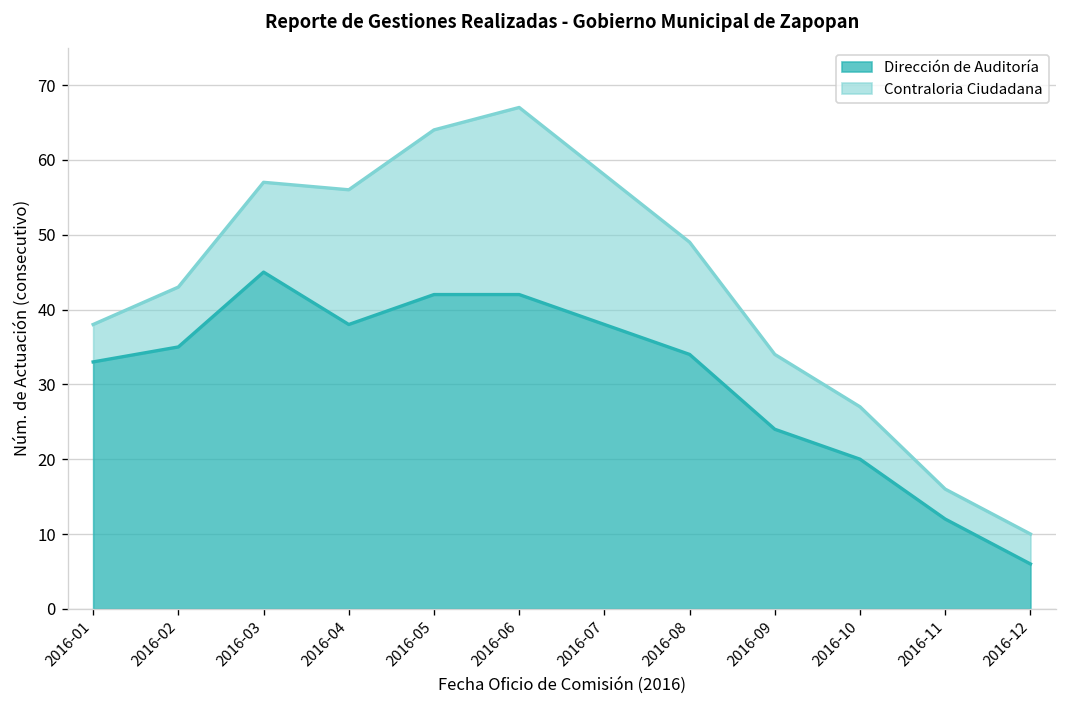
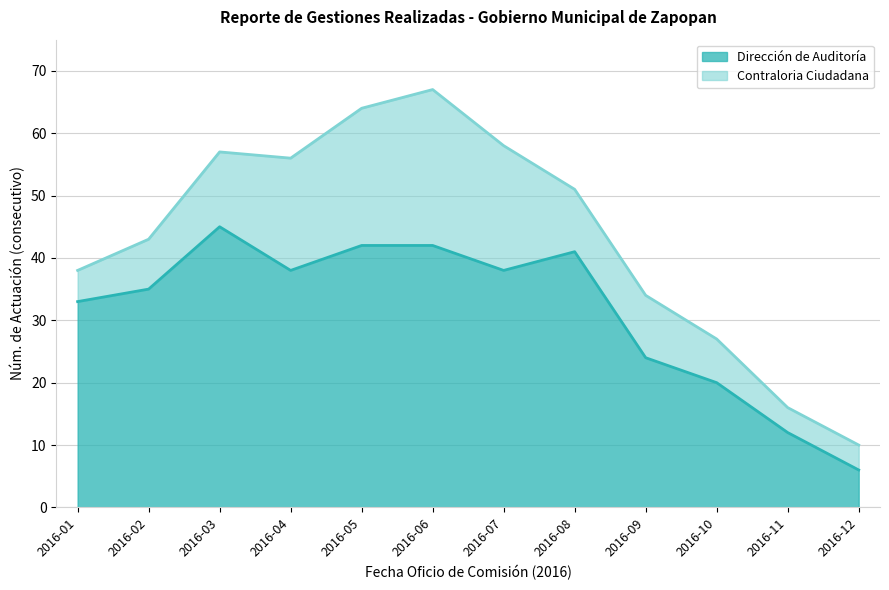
  {
    "Dirección de Auditoría": {
      "2016-01": 33,
      "2016-02": 35,
      "2016-03": 45,
      "2016-04": 38,
      "2016-05": 42,
      "2016-06": 42,
      "2016-07": 38,
-     "2016-08": 34,
+     "2016-08": 41,
      "2016-09": 24,
      "2016-10": 20,
      "2016-11": 12,
      "2016-12": 6
    },
    "Contraloria Ciudadana": {
      "2016-01": 5,
      "2016-02": 8,
      "2016-03": 12,
      "2016-04": 18,
      "2016-05": 22,
      "2016-06": 25,
      "2016-07": 20,
-     "2016-08": 15,
+     "2016-08": 10,
      "2016-09": 10,
      "2016-10": 7,
      "2016-11": 4,
      "2016-12": 4
    }
  }
